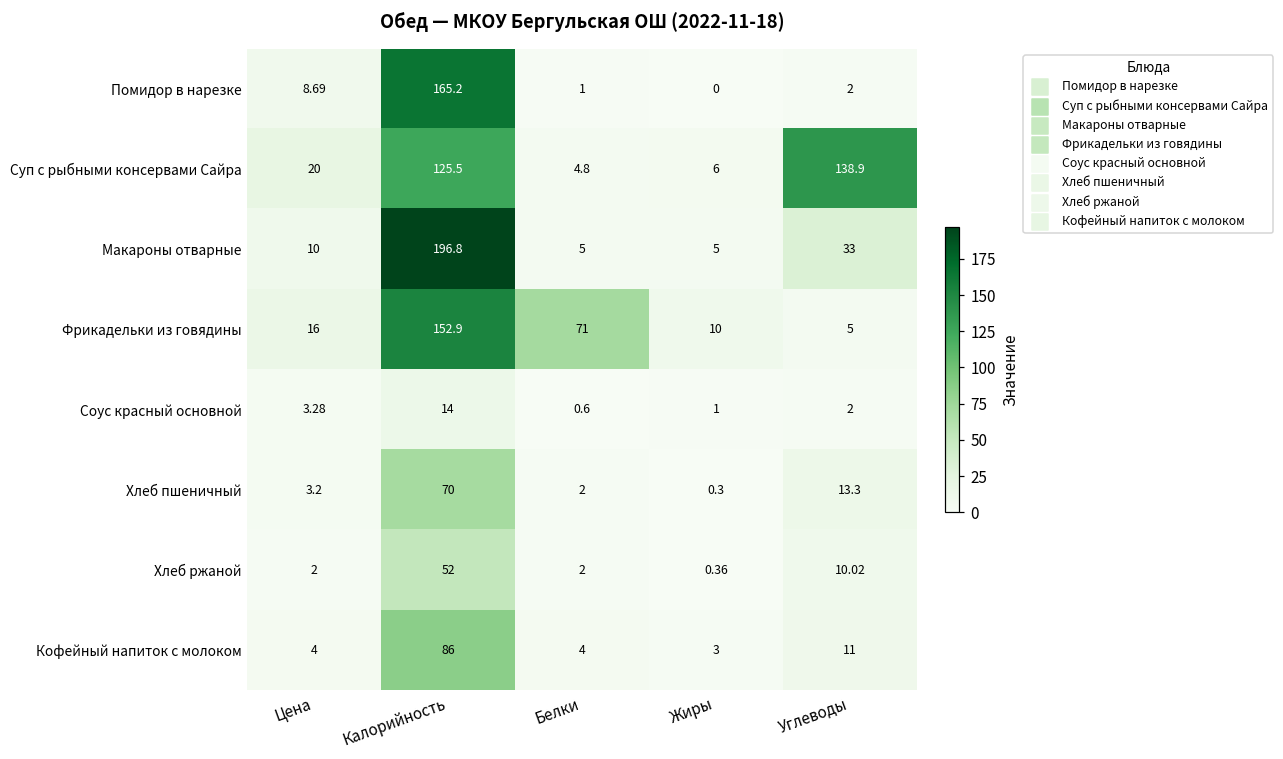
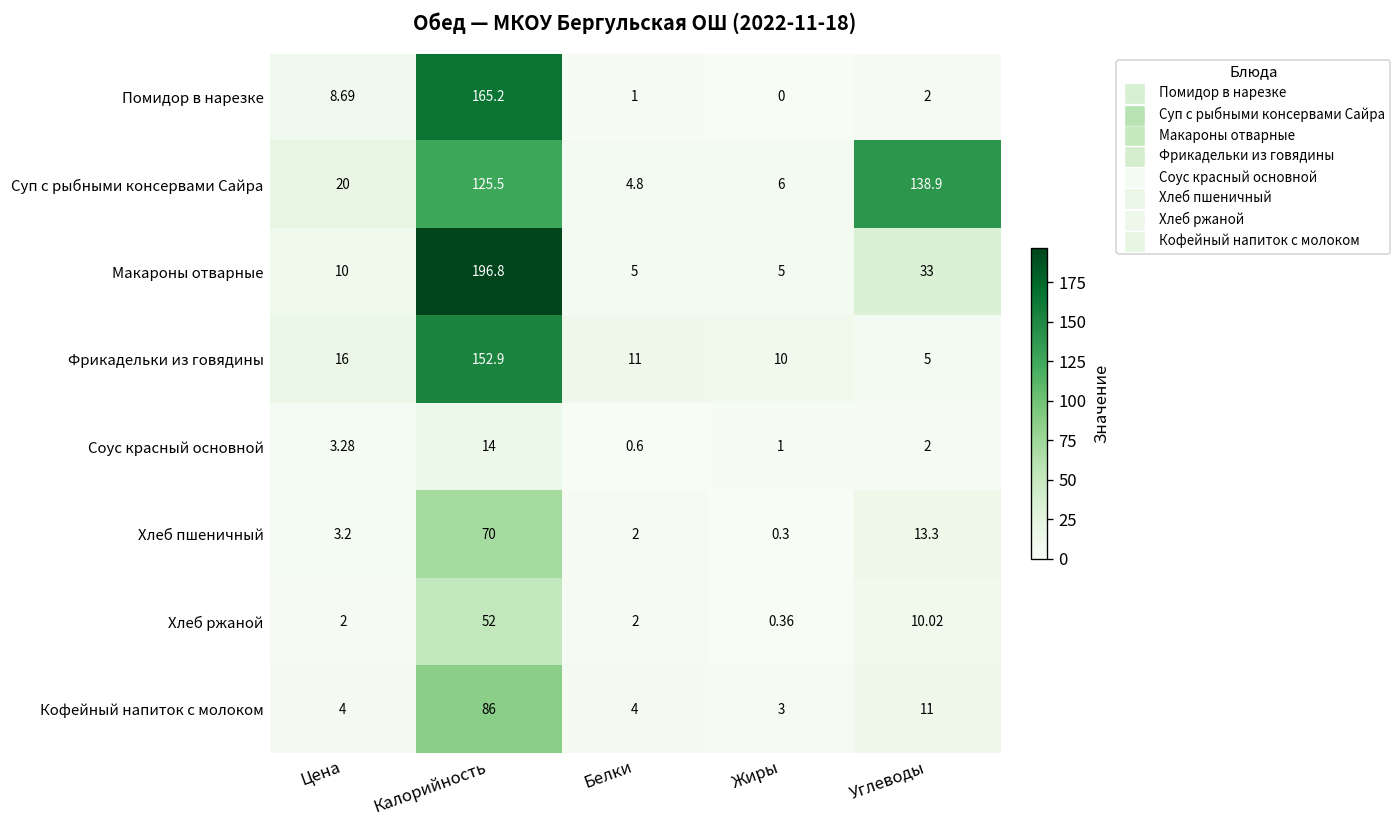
  {
    "Помидор в нарезке": {
      "Цена": 8.69,
      "Калорийность": 165.2,
      "Белки": 1,
      "Жиры": 0,
      "Углеводы": 2
    },
    "Суп с рыбными консервами Сайра": {
      "Цена": 20,
      "Калорийность": 125.5,
      "Белки": 4.8,
      "Жиры": 6,
      "Углеводы": 138.9
    },
    "Макароны отварные": {
      "Цена": 10,
      "Калорийность": 196.8,
      "Белки": 5,
      "Жиры": 5,
      "Углеводы": 33
    },
    "Фрикадельки из говядины": {
      "Цена": 16,
      "Калорийность": 152.9,
-     "Белки": 71,
+     "Белки": 11,
      "Жиры": 10,
      "Углеводы": 5
    },
    "Соус красный основной": {
      "Цена": 3.28,
      "Калорийность": 14,
      "Белки": 0.6,
      "Жиры": 1,
      "Углеводы": 2
    },
    "Хлеб пшеничный": {
      "Цена": 3.2,
      "Калорийность": 70,
      "Белки": 2,
      "Жиры": 0.3,
      "Углеводы": 13.3
    },
    "Хлеб ржаной": {
      "Цена": 2,
      "Калорийность": 52,
      "Белки": 2,
      "Жиры": 0.36,
      "Углеводы": 10.02
    },
    "Кофейный напиток с молоком": {
      "Цена": 4,
      "Калорийность": 86,
      "Белки": 4,
      "Жиры": 3,
      "Углеводы": 11
    }
  }
